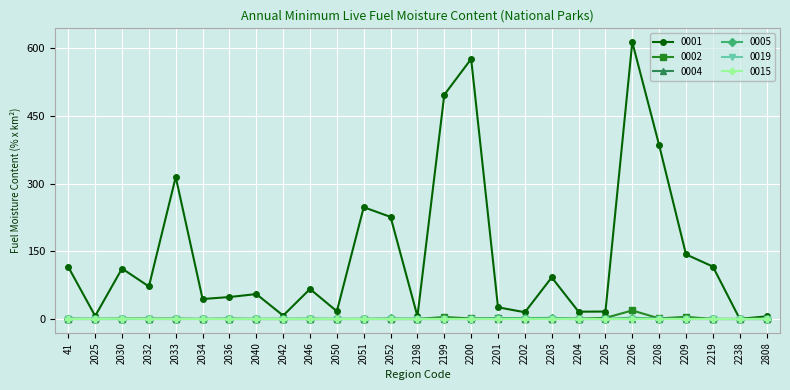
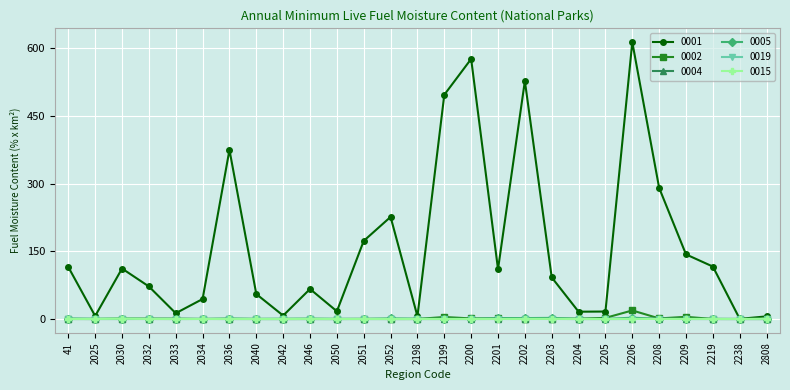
  {
    "0001": {
      "41": 120,
      "2025": 10,
      "2030": 110,
      "2032": 70,
-     "2033": 310,
+     "2033": 10,
      "2034": 40,
-     "2036": 50,
+     "2036": 370,
      "2040": 60,
      "2042": 10,
      "2046": 70,
      "2050": 20,
-     "2051": 250,
+     "2051": 170,
      "2052": 230,
      "2199": 500,
      "2200": 580,
-     "2201": 30,
-     "2202": 10,
+     "2201": 110,
+     "2202": 530,
      "2203": 90,
      "2204": 20,
      "2205": 20,
      "2206": 610,
-     "2208": 390,
+     "2208": 290,
      "2209": 140,
      "2219": 120
    }
  }
